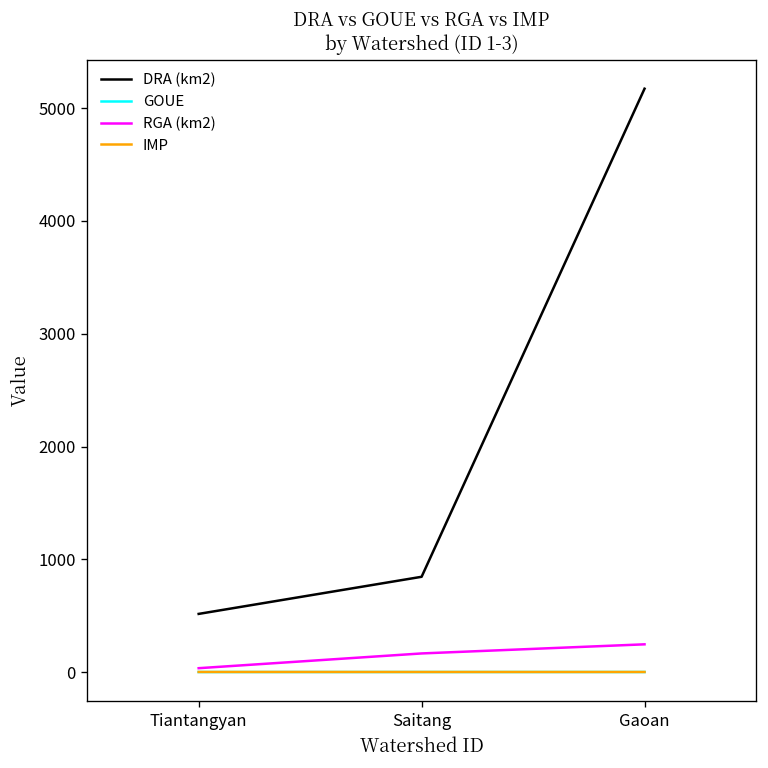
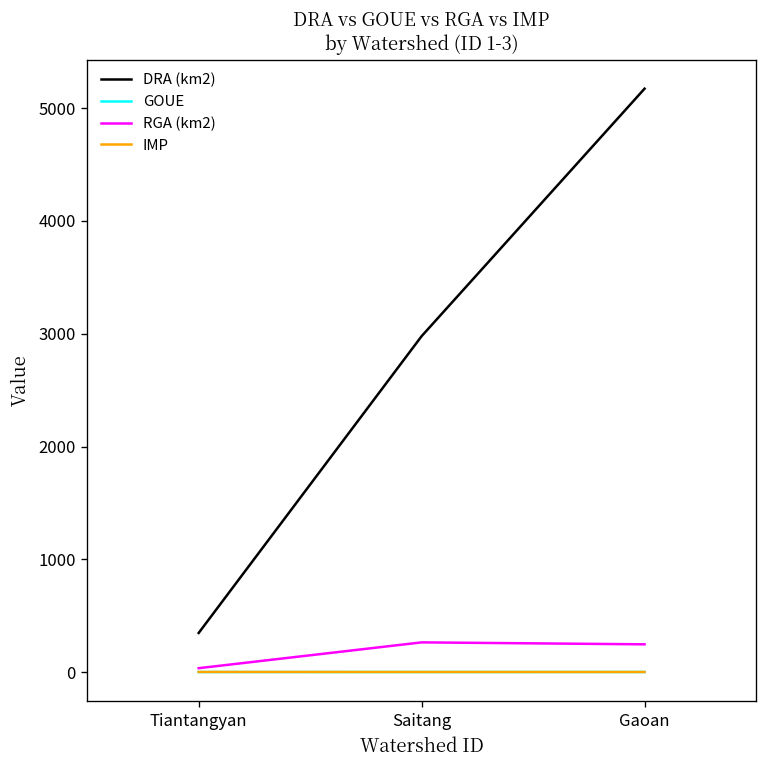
  {
    "DRA (km2)": {
-     "Tiantangyan": 500,
-     "Saitang": 800,
+     "Tiantangyan": 300,
+     "Saitang": 3000,
      "Gaoan": 5200
    },
    "IMP": {
      "Tiantangyan": 0,
      "Saitang": 0,
      "Gaoan": 0
    },
    "RGA (km2)": {
      "Tiantangyan": 0,
-     "Saitang": 200,
+     "Saitang": 300,
      "Gaoan": 200
    }
  }
